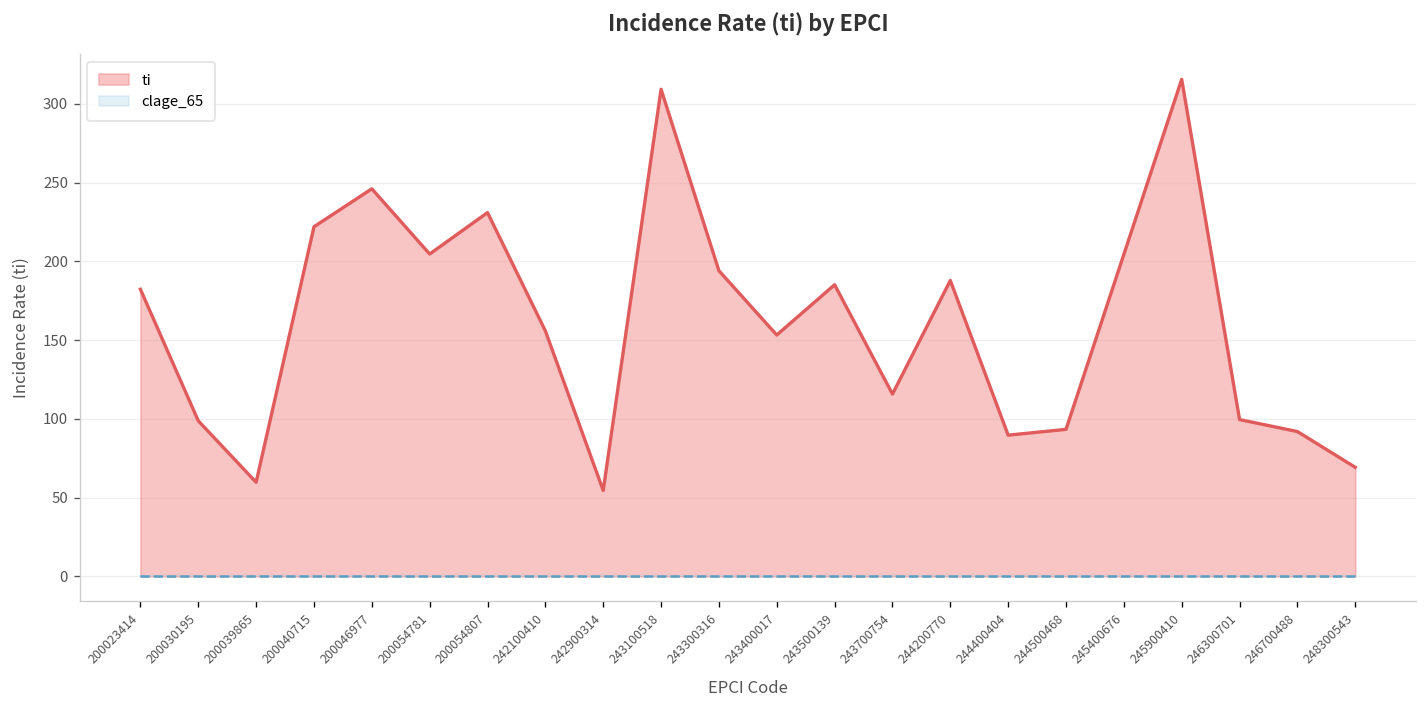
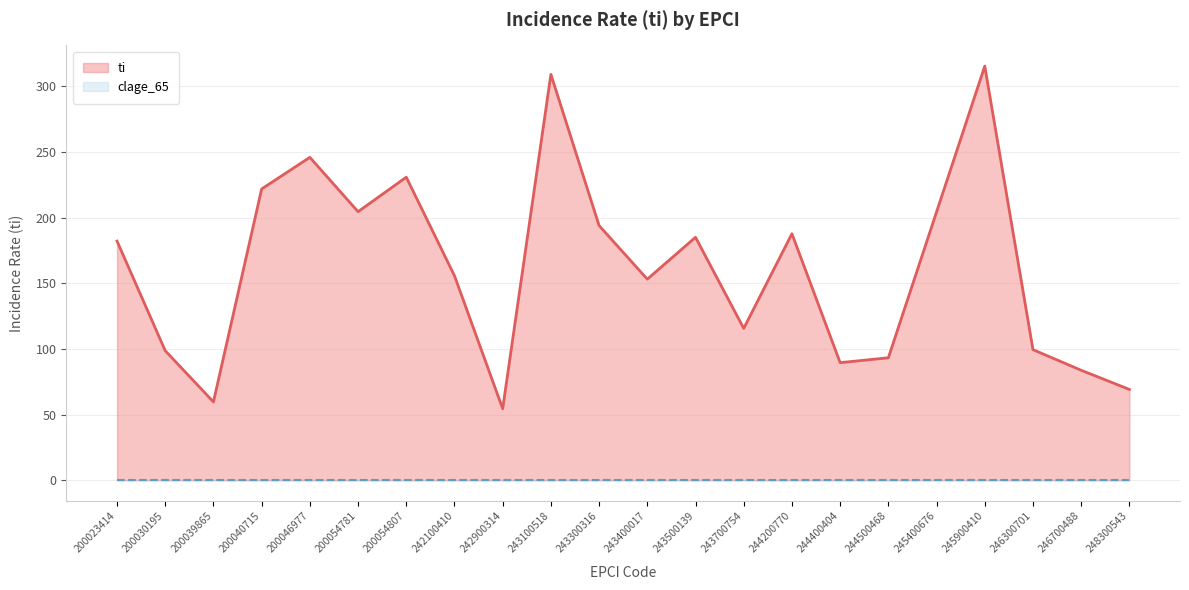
  {
    "ti": {
      "200023414": 182,
      "200030195": 99,
      "200039865": 60,
      "200040715": 222,
      "200046977": 246,
      "200054781": 205,
      "200054807": 231,
      "242100410": 156,
      "242900314": 55,
      "243100518": 309,
      "243300316": 194,
      "243400017": 153,
      "243500139": 185,
      "243700754": 116,
      "244200770": 188,
      "244400404": 90,
      "244500468": 93,
      "245400676": 204,
      "245900410": 316,
      "246300701": 100,
-     "246700488": 92,
+     "246700488": 84,
      "248300543": 69
    },
    "clage_65": {
      "200023414": 0,
      "200030195": 0,
      "200039865": 0,
      "200040715": 0,
      "200046977": 0,
      "200054781": 0,
      "200054807": 0,
      "242100410": 0,
      "242900314": 0,
      "243100518": 0,
      "243300316": 0,
      "243400017": 0,
      "243500139": 0,
      "243700754": 0,
      "244200770": 0,
      "244400404": 0,
      "244500468": 0,
      "245400676": 0,
      "245900410": 0,
      "246300701": 0,
      "246700488": 0,
      "248300543": 0
    }
  }
